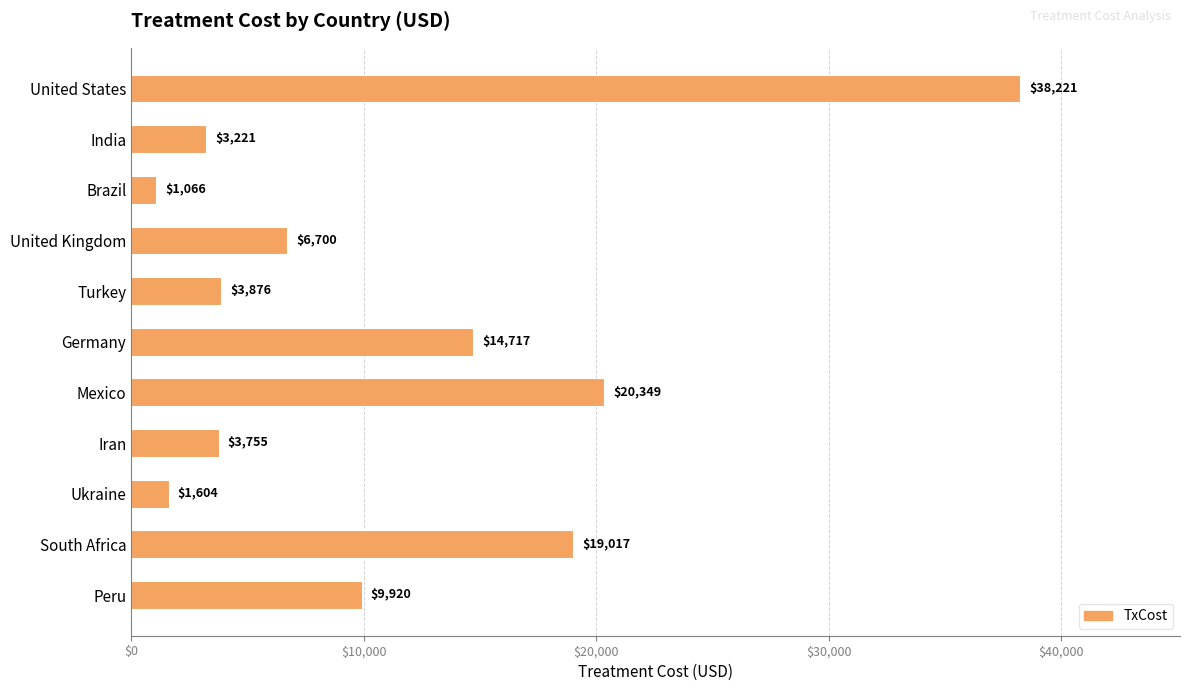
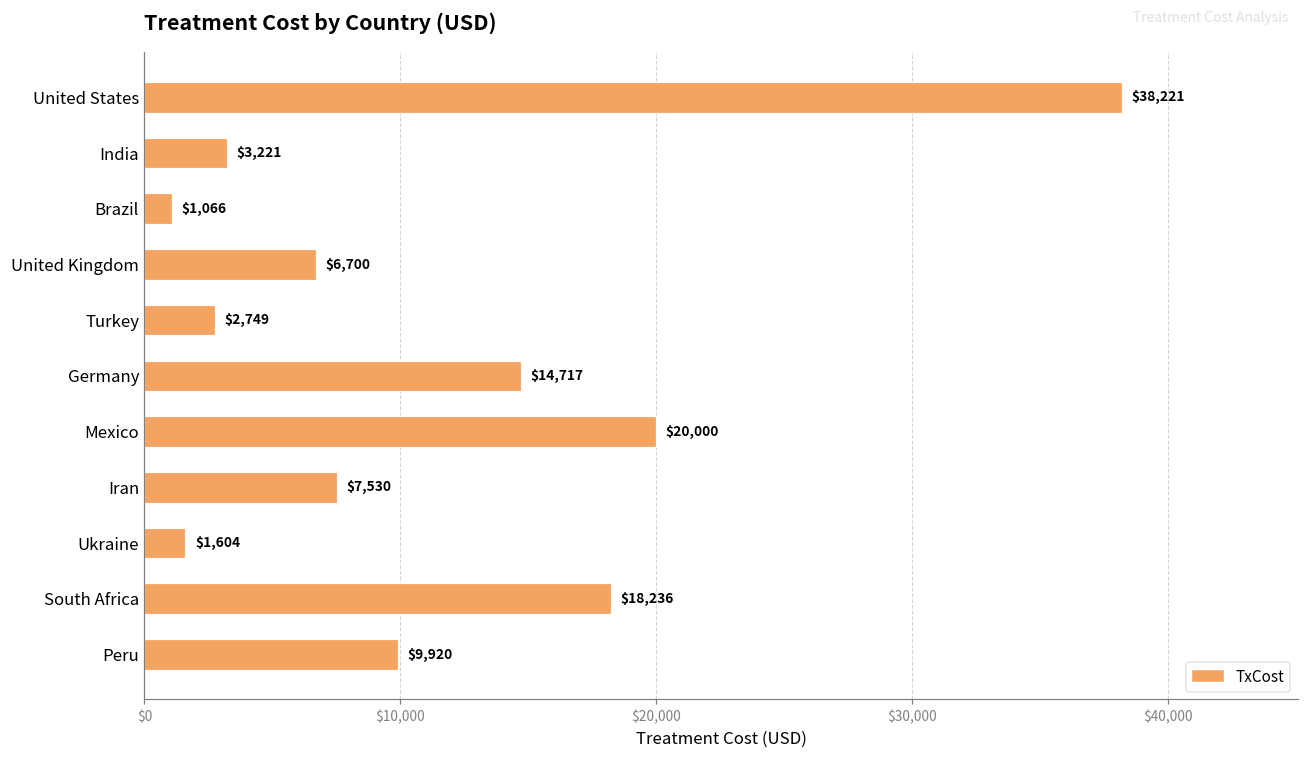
  {
    "United States": "$38,221",
    "India": "$3,221",
    "Brazil": "$1,066",
    "United Kingdom": "$6,700",
-   "Turkey": "$3,876",
+   "Turkey": "$2,749",
    "Germany": "$14,717",
-   "Mexico": "$20,349",
-   "Iran": "$3,755",
+   "Mexico": "$20,000",
+   "Iran": "$7,530",
    "Ukraine": "$1,604",
-   "South Africa": "$19,017",
+   "South Africa": "$18,236",
    "Peru": "$9,920"
  }
